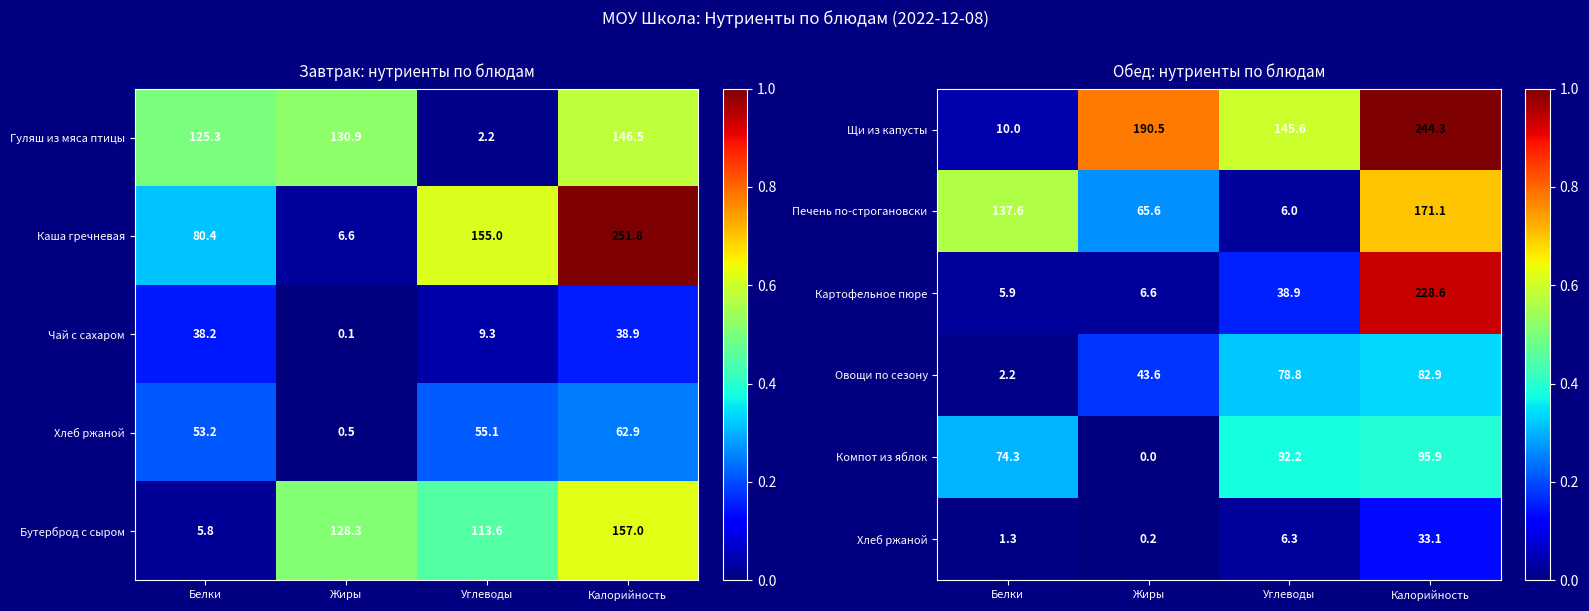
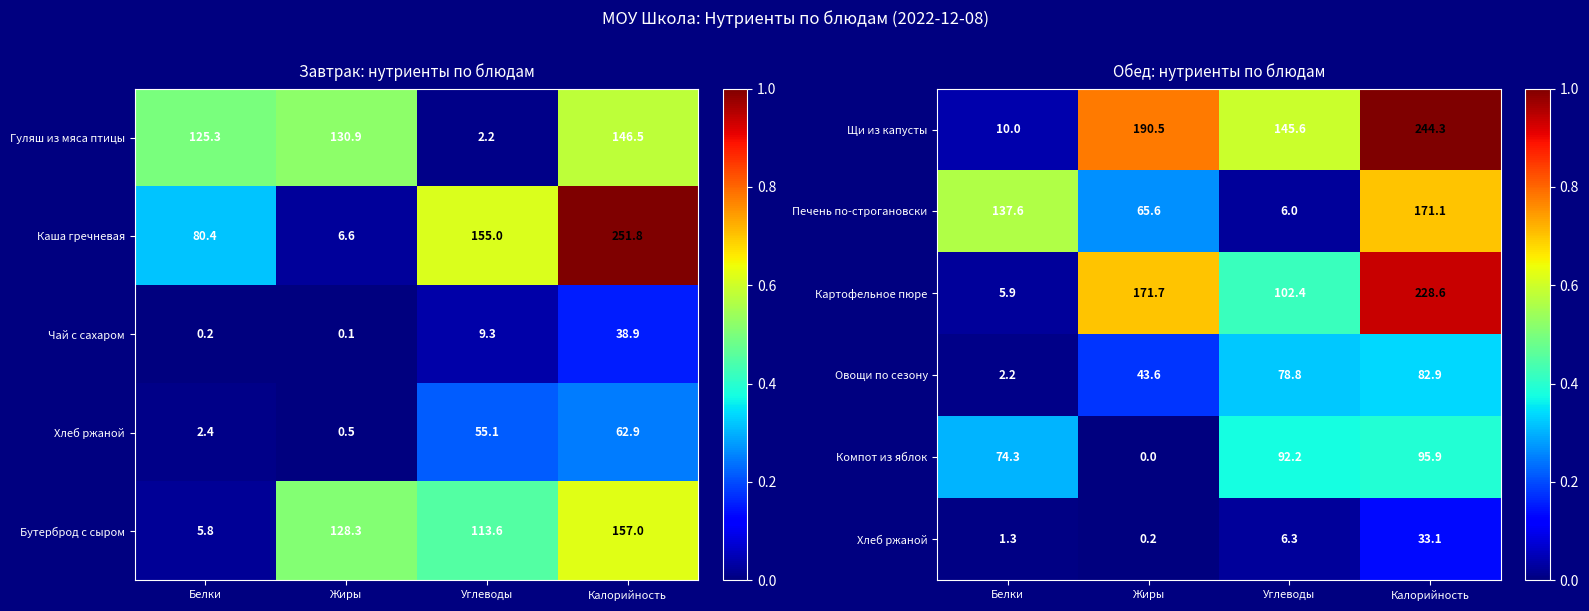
  {
    "Завтрак: нутриенты по блюдам": {
      "Гуляш из мяса птицы": {
        "Белки": 125.3,
        "Жиры": 130.9,
        "Углеводы": 2.2,
        "Калорийность": 146.5
      },
      "Каша гречневая": {
        "Белки": 80.4,
        "Жиры": 6.6,
        "Углеводы": 155.0,
        "Калорийность": 251.8
      },
      "Чай с сахаром": {
-       "Белки": 38.2,
+       "Белки": 0.2,
        "Жиры": 0.1,
        "Углеводы": 9.3,
        "Калорийность": 38.9
      },
      "Хлеб ржаной": {
-       "Белки": 53.2,
+       "Белки": 2.4,
        "Жиры": 0.5,
        "Углеводы": 55.1,
        "Калорийность": 62.9
      },
      "Бутерброд с сыром": {
        "Белки": 5.8,
        "Жиры": 128.3,
        "Углеводы": 113.6,
        "Калорийность": 157.0
      }
    },
    "Обед: нутриенты по блюдам": {
      "Щи из капусты": {
        "Белки": 10.0,
        "Жиры": 190.5,
        "Углеводы": 145.6,
        "Калорийность": 244.3
      },
      "Печень по-строгановски": {
        "Белки": 137.6,
        "Жиры": 65.6,
        "Углеводы": 6.0,
        "Калорийность": 171.1
      },
      "Картофельное пюре": {
        "Белки": 5.9,
-       "Жиры": 6.6,
-       "Углеводы": 38.9,
+       "Жиры": 171.7,
+       "Углеводы": 102.4,
        "Калорийность": 228.6
      },
      "Овощи по сезону": {
        "Белки": 2.2,
        "Жиры": 43.6,
        "Углеводы": 78.8,
        "Калорийность": 82.9
      },
      "Компот из яблок": {
        "Белки": 74.3,
        "Жиры": 0.0,
        "Углеводы": 92.2,
        "Калорийность": 95.9
      },
      "Хлеб ржаной": {
        "Белки": 1.3,
        "Жиры": 0.2,
        "Углеводы": 6.3,
        "Калорийность": 33.1
      }
    }
  }
